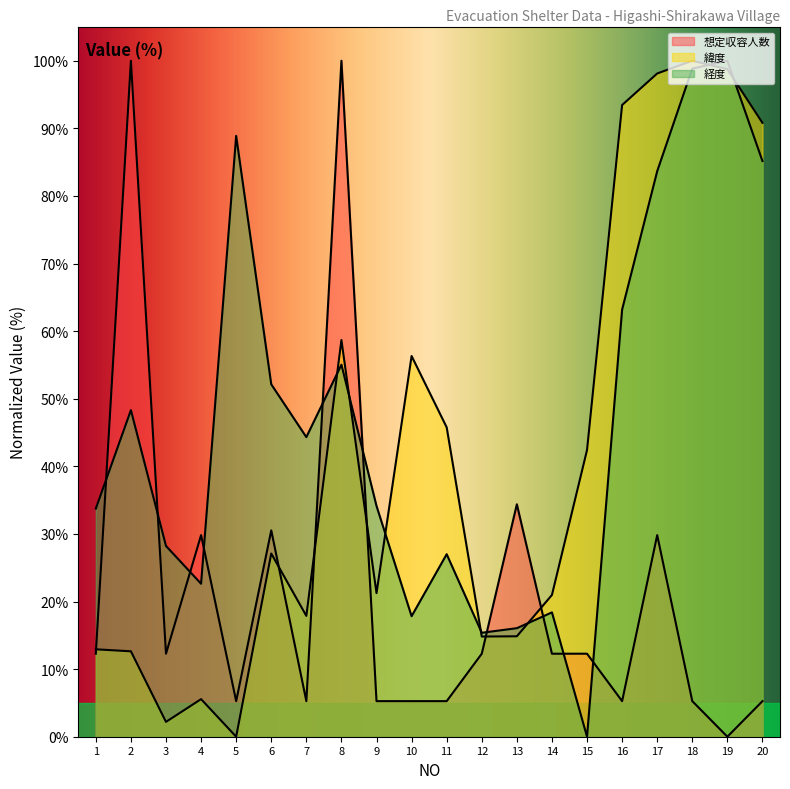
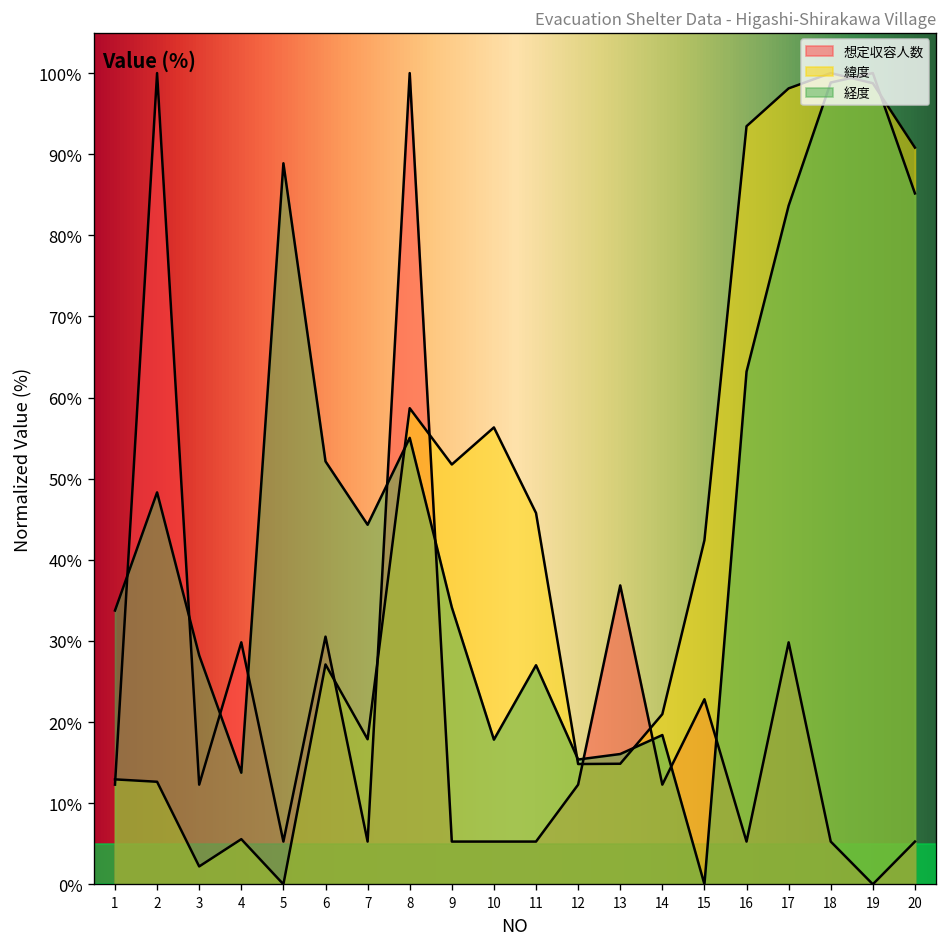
  {
    "想定収容人数": {
      "1": "12%",
      "2": "100%",
      "3": "12%",
      "4": "30%",
      "5": "5%",
      "6": "31%",
      "7": "5%",
      "8": "100%",
      "9": "5%",
      "10": "5%",
      "11": "5%",
      "12": "12%",
-     "13": "34%",
+     "13": "37%",
      "14": "12%",
-     "15": "12%",
+     "15": "23%",
      "16": "5%",
      "17": "30%",
      "18": "5%",
      "20": "5%"
    },
    "緯度": {
      "1": "13%",
      "2": "13%",
      "4": "6%",
      "6": "27%",
      "7": "18%",
      "8": "59%",
-     "9": "21%",
+     "9": "52%",
      "10": "56%",
      "11": "46%",
      "12": "15%",
      "13": "15%",
      "14": "21%",
      "15": "42%",
      "16": "93%",
      "17": "98%",
      "20": "91%"
    },
    "経度": {
      "1": "34%",
      "2": "48%",
      "3": "28%",
-     "4": "23%",
+     "4": "14%",
      "5": "89%",
      "6": "52%",
      "7": "44%",
      "8": "55%",
      "9": "34%",
      "10": "18%",
      "11": "27%",
      "12": "15%",
      "13": "16%",
      "14": "18%",
      "16": "63%",
      "17": "84%",
      "20": "85%"
    }
  }
